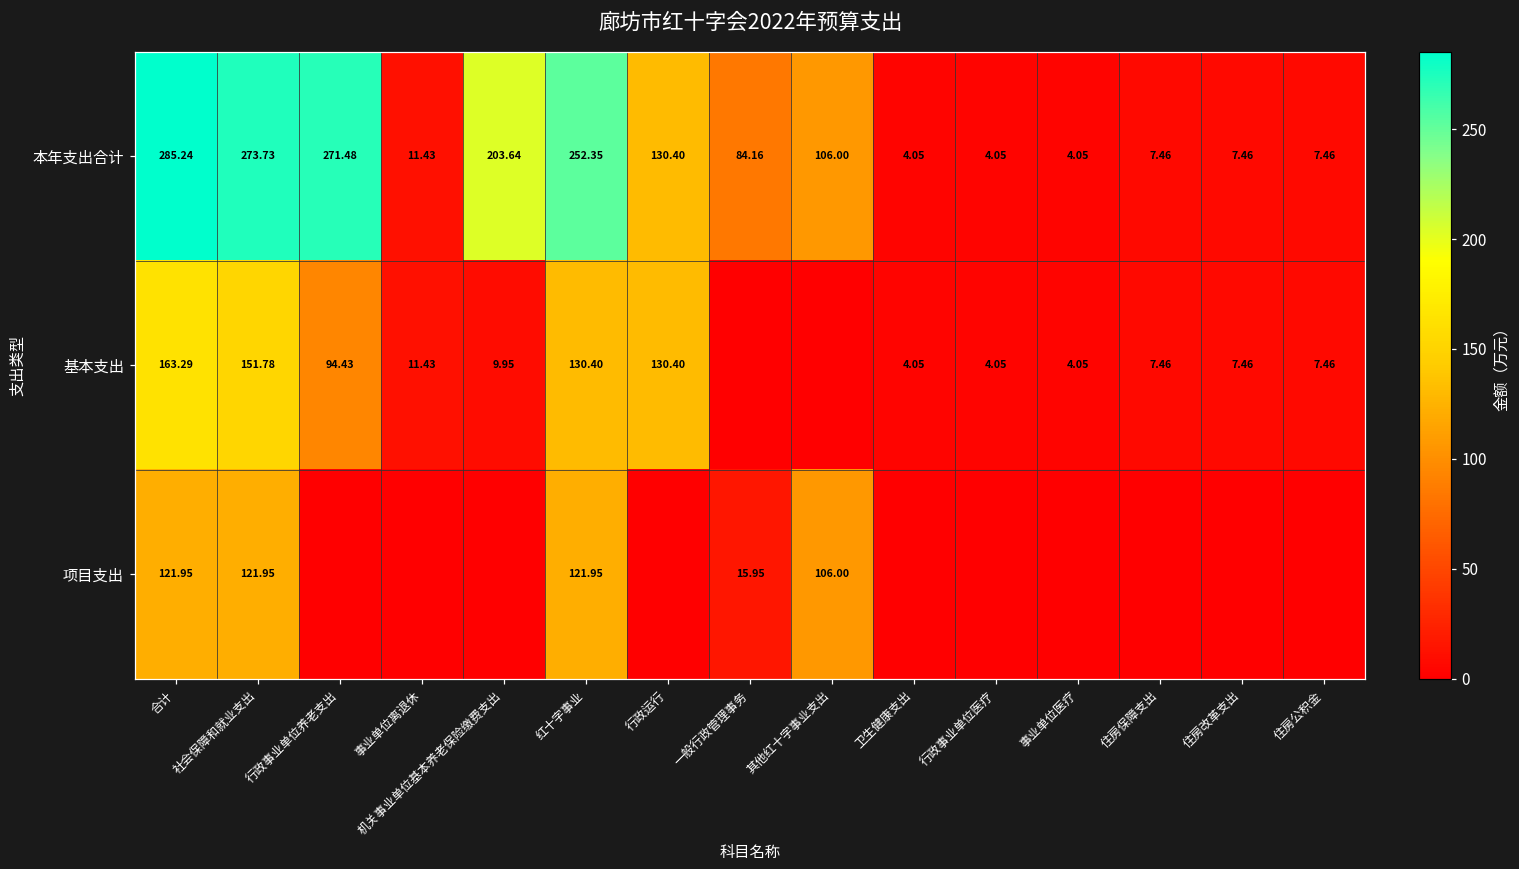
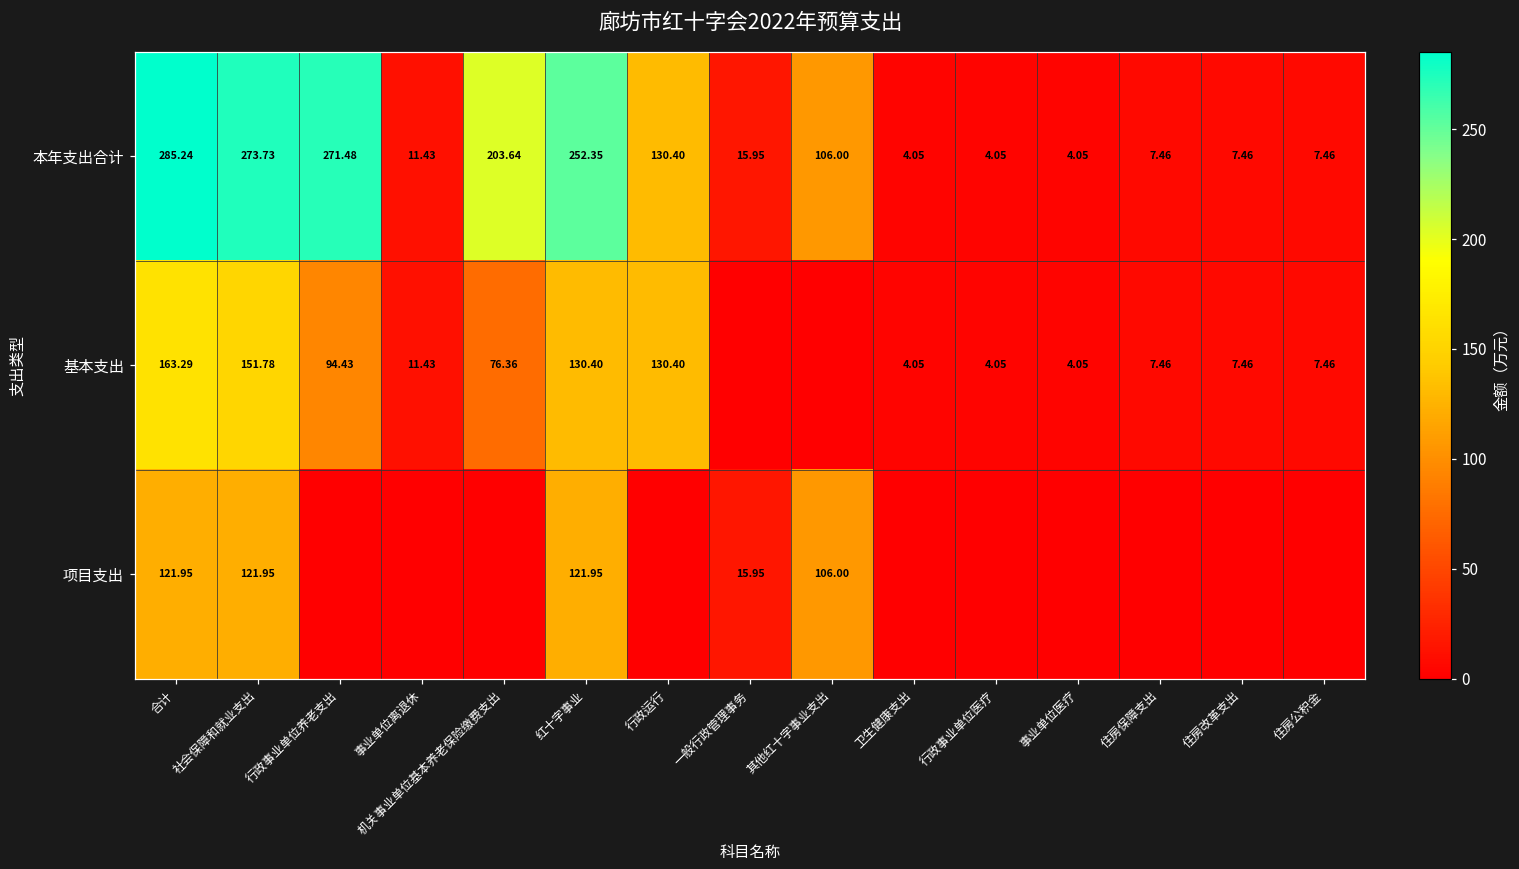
  {
    "本年支出合计": {
      "合计": 285.24,
      "社会保障和就业支出": 273.73,
      "行政事业单位养老支出": 271.48,
      "事业单位离退休": 11.43,
      "机关事业单位基本养老保险缴费支出": 203.64,
      "红十字事业": 252.35,
      "行政运行": 130.40,
-     "一般行政管理事务": 84.16,
+     "一般行政管理事务": 15.95,
      "其他红十字事业支出": 106.00,
      "卫生健康支出": 4.05,
      "行政事业单位医疗": 4.05,
      "事业单位医疗": 4.05,
      "住房保障支出": 7.46,
      "住房改革支出": 7.46,
      "住房公积金": 7.46
    },
    "基本支出": {
      "合计": 163.29,
      "社会保障和就业支出": 151.78,
      "行政事业单位养老支出": 94.43,
      "事业单位离退休": 11.43,
-     "机关事业单位基本养老保险缴费支出": 9.95,
+     "机关事业单位基本养老保险缴费支出": 76.36,
      "红十字事业": 130.40,
      "行政运行": 130.40,
      "卫生健康支出": 4.05,
      "行政事业单位医疗": 4.05,
      "事业单位医疗": 4.05,
      "住房保障支出": 7.46,
      "住房改革支出": 7.46,
      "住房公积金": 7.46
    },
    "项目支出": {
      "合计": 121.95,
      "社会保障和就业支出": 121.95,
      "红十字事业": 121.95,
      "一般行政管理事务": 15.95,
      "其他红十字事业支出": 106.00
    }
  }
